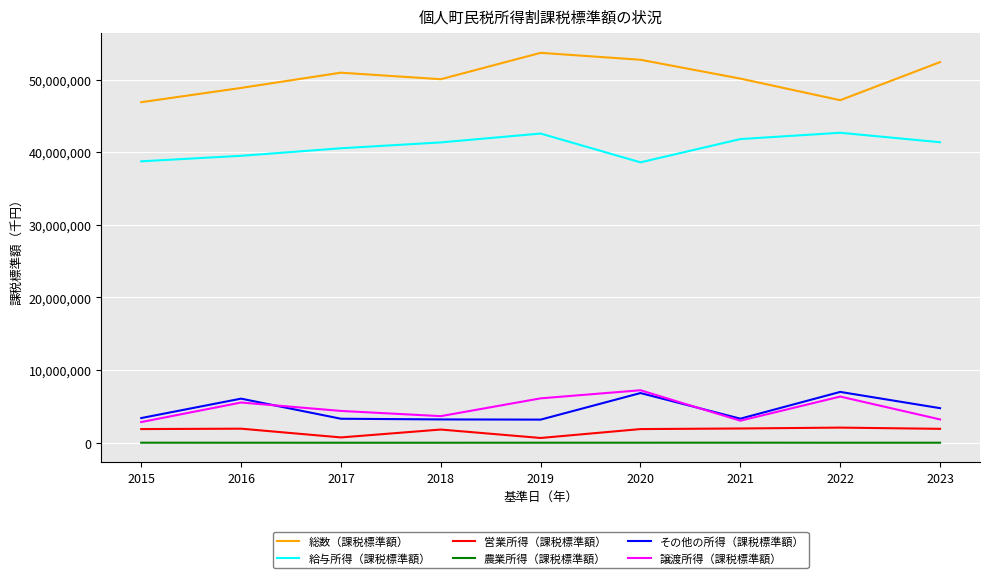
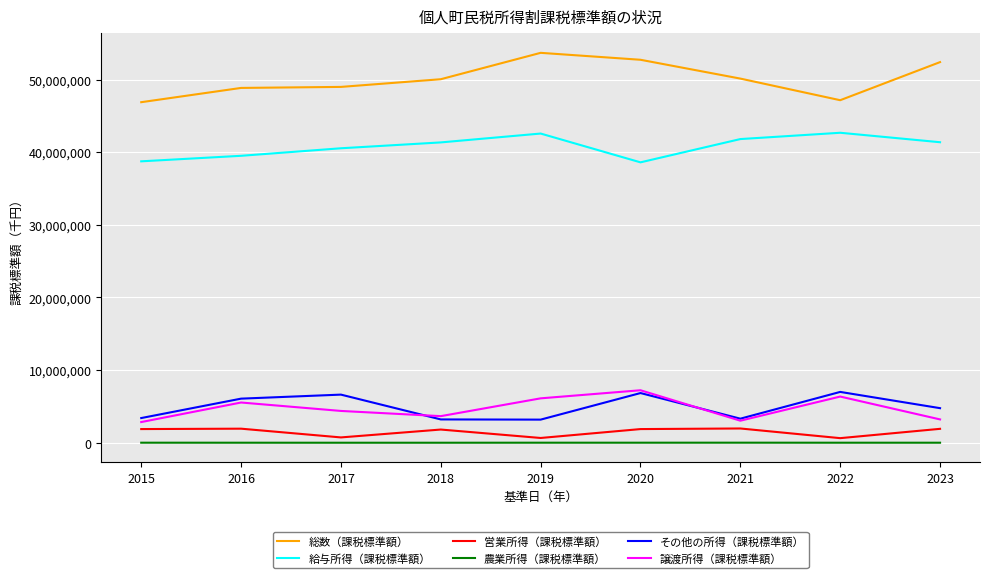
  {
    "総数（課税標準額）": {
      "2015": "47,000,000",
      "2016": "49,000,000",
-     "2017": "51,000,000",
+     "2017": "49,000,000",
      "2018": "50,000,000",
      "2019": "54,000,000",
      "2020": "53,000,000",
      "2021": "50,000,000",
      "2022": "47,000,000",
      "2023": "52,000,000"
    },
    "給与所得（課税標準額）": {
      "2015": "39,000,000",
      "2016": "40,000,000",
      "2017": "41,000,000",
      "2018": "41,000,000",
      "2019": "43,000,000",
      "2020": "39,000,000",
      "2021": "42,000,000",
      "2022": "43,000,000",
      "2023": "41,000,000"
    },
    "営業所得（課税標準額）": {
      "2015": "2,000,000",
      "2016": "2,000,000",
      "2017": "1,000,000",
      "2018": "2,000,000",
      "2019": "1,000,000",
      "2020": "2,000,000",
      "2021": "2,000,000",
-     "2022": "2,000,000",
+     "2022": "1,000,000",
      "2023": "2,000,000"
    },
    "農業所得（課税標準額）": {
      "2015": "0",
      "2016": "0",
      "2017": "0",
      "2018": "0",
      "2019": "0",
      "2020": "0",
      "2021": "0",
      "2022": "0",
      "2023": "0"
    },
    "その他の所得（課税標準額）": {
      "2015": "3,000,000",
      "2016": "6,000,000",
-     "2017": "3,000,000",
+     "2017": "7,000,000",
      "2018": "3,000,000",
      "2019": "3,000,000",
      "2020": "7,000,000",
      "2022": "7,000,000",
      "2023": "5,000,000"
    },
    "譲渡所得（課税標準額）": {
      "2015": "3,000,000",
      "2016": "6,000,000",
      "2017": "4,000,000",
      "2018": "4,000,000",
      "2019": "6,000,000",
      "2020": "7,000,000",
      "2022": "6,000,000",
      "2023": "3,000,000"
    }
  }
